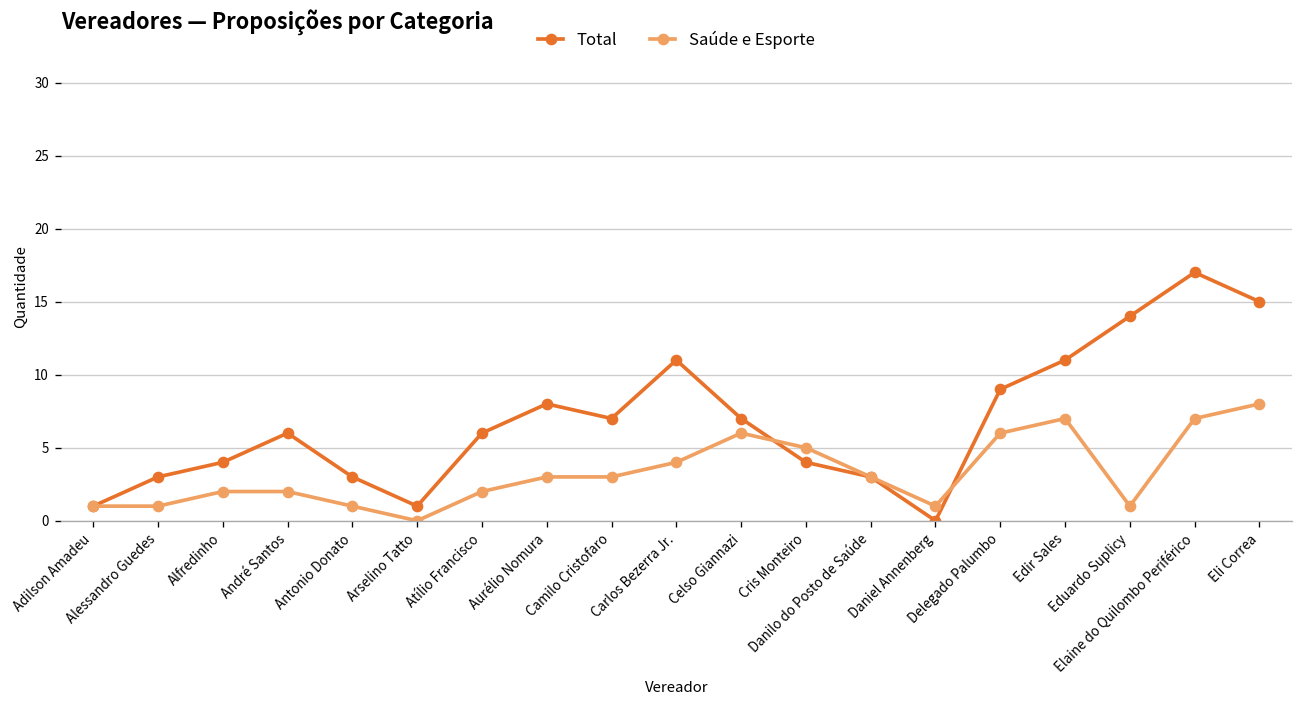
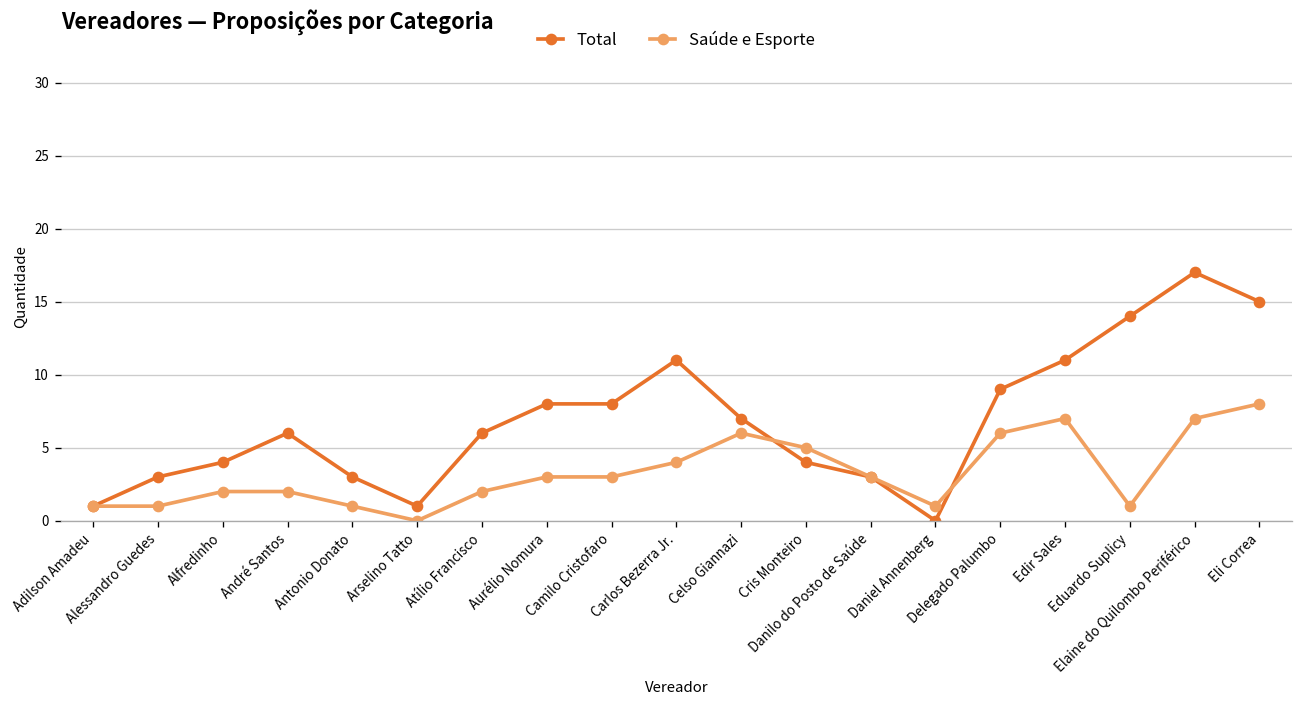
  {
    "Total": {
      "Alessandro Guedes": 3,
      "Alfredinho": 4,
      "André Santos": 6,
      "Antonio Donato": 3,
      "Arselino Tatto": 1,
      "Atílio Francisco": 6,
      "Aurélio Nomura": 8,
-     "Camilo Cristofaro": 7,
+     "Camilo Cristofaro": 8,
      "Carlos Bezerra Jr.": 11,
      "Celso Giannazi": 7,
      "Cris Monteiro": 4,
      "Daniel Annenberg": 0,
      "Delegado Palumbo": 9,
      "Edir Sales": 11,
      "Eduardo Suplicy": 14,
      "Elaine do Quilombo Periférico": 17,
      "Eli Correa": 15
    },
    "Saúde e Esporte": {
      "Alessandro Guedes": 1,
      "Alfredinho": 2,
      "André Santos": 2,
      "Antonio Donato": 1,
      "Arselino Tatto": 0,
      "Atílio Francisco": 2,
      "Aurélio Nomura": 3,
      "Camilo Cristofaro": 3,
      "Carlos Bezerra Jr.": 4,
      "Celso Giannazi": 6,
      "Cris Monteiro": 5,
      "Daniel Annenberg": 1,
      "Delegado Palumbo": 6,
      "Edir Sales": 7,
      "Eduardo Suplicy": 1,
      "Elaine do Quilombo Periférico": 7,
      "Eli Correa": 8
    }
  }
